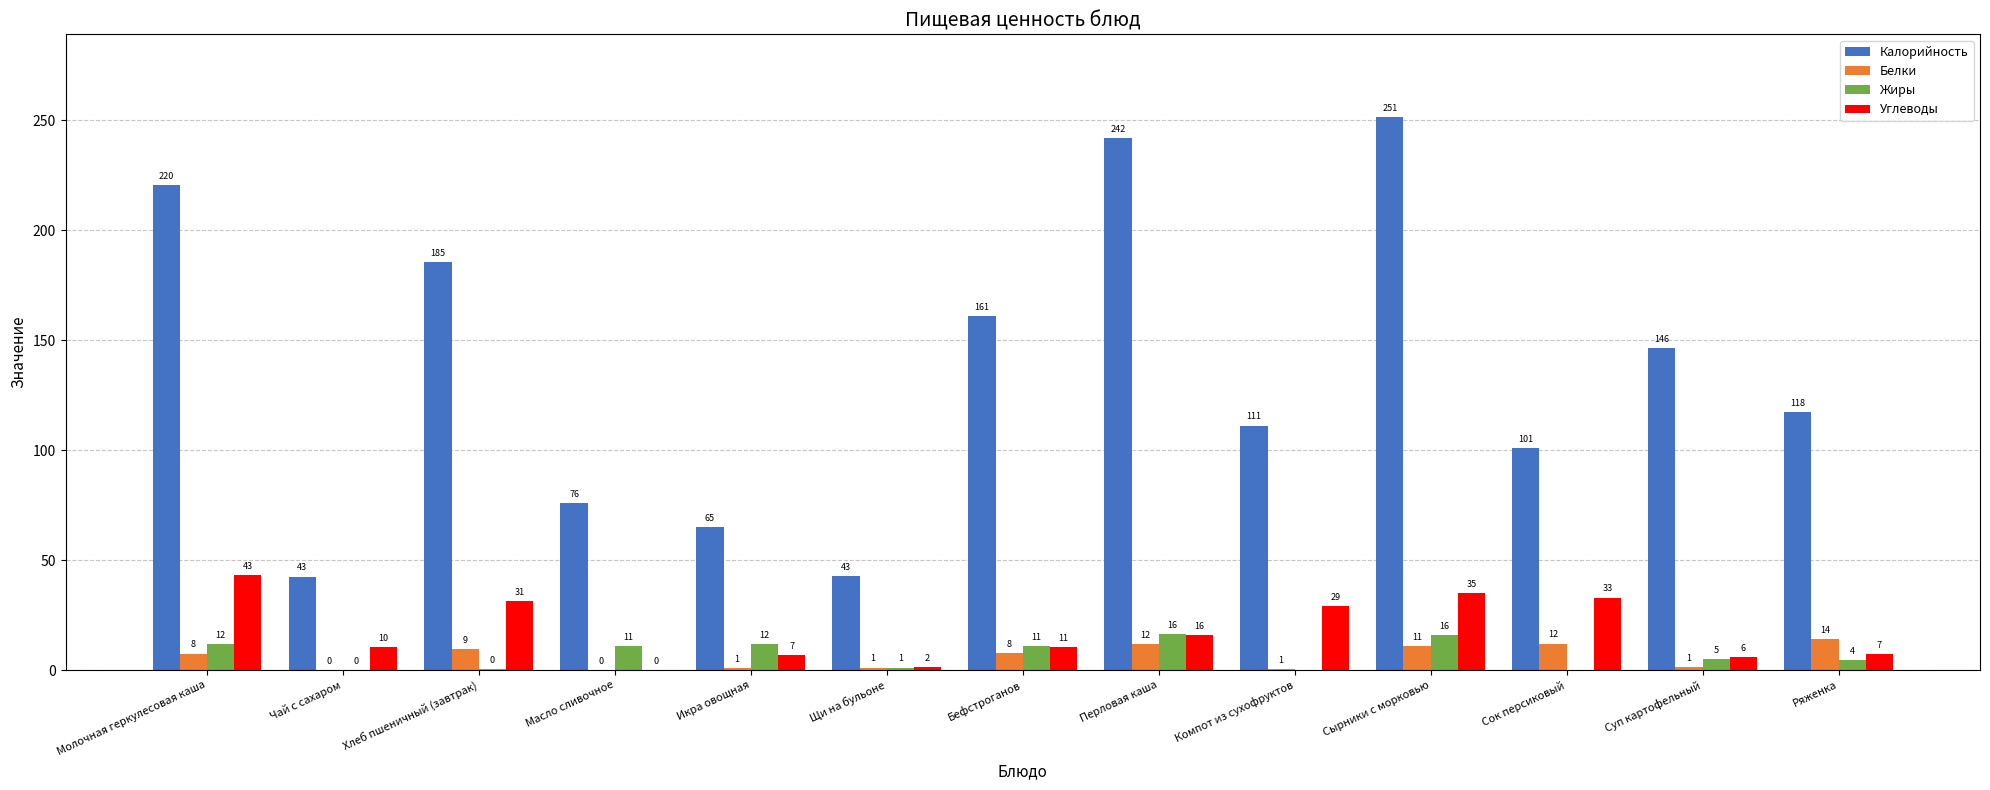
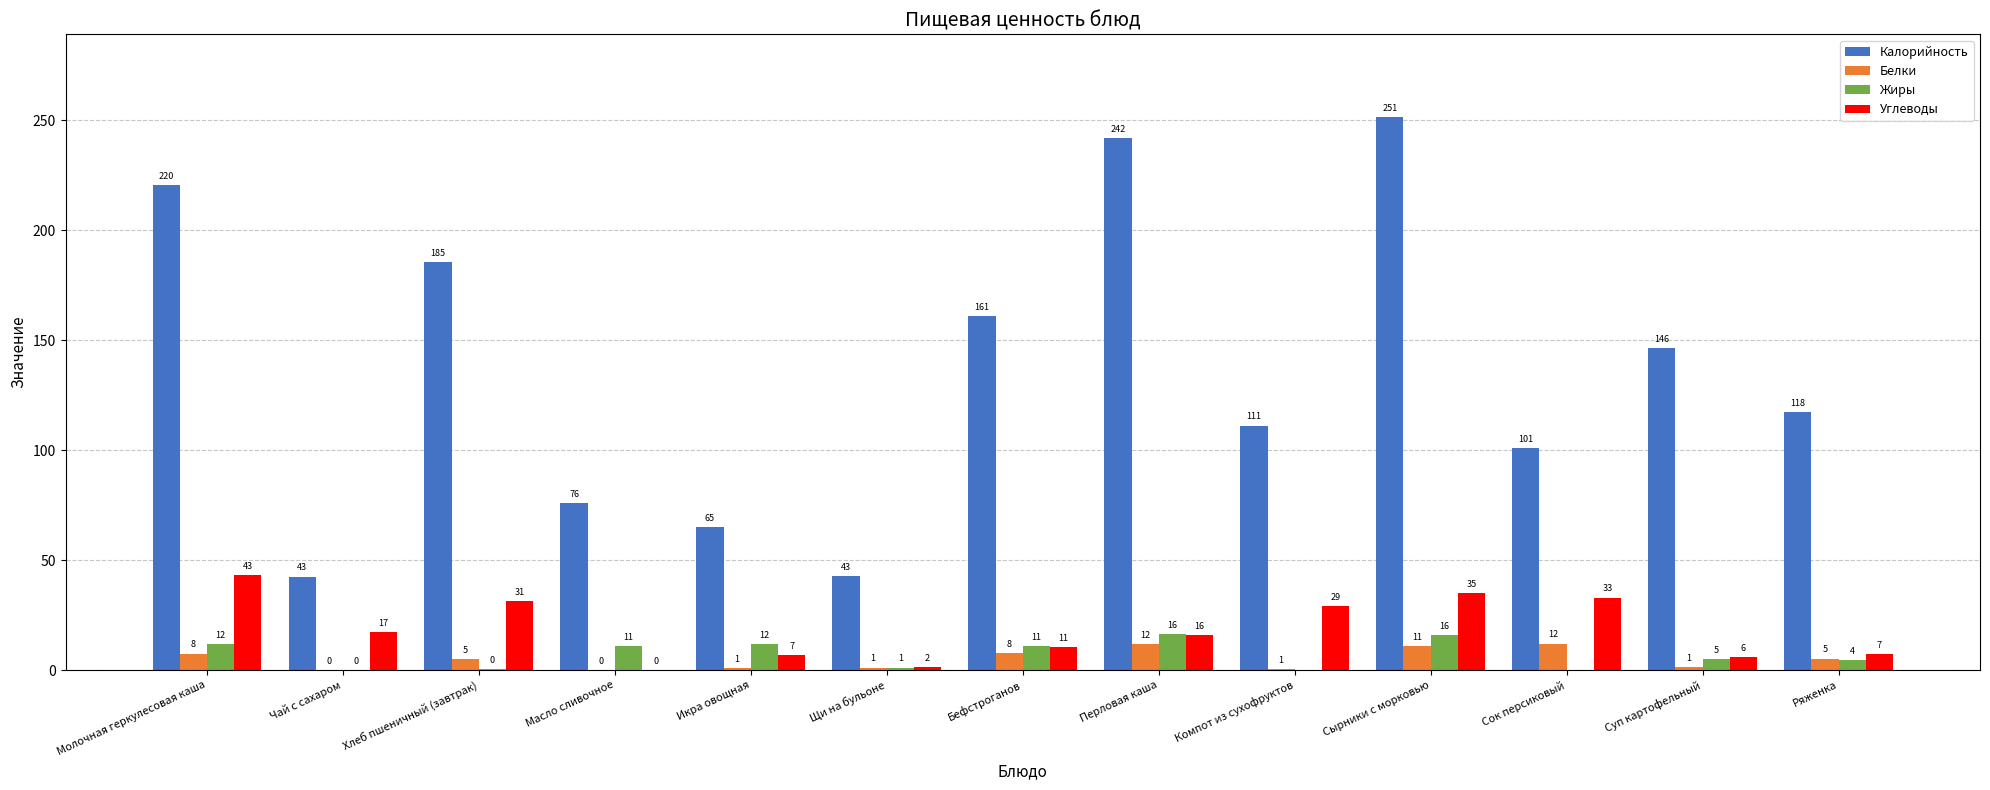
  {
    "Калорийность": {
      "Молочная геркулесовая каша": 220,
      "Чай с сахаром": 43,
      "Хлеб пшеничный (завтрак)": 185,
      "Масло сливочное": 76,
      "Икра овощная": 65,
      "Щи на бульоне": 43,
      "Бефстроганов": 161,
      "Перловая каша": 242,
      "Компот из сухофруктов": 111,
      "Сырники с морковью": 251,
      "Сок персиковый": 101,
      "Суп картофельный": 146,
      "Ряженка": 118
    },
    "Белки": {
      "Молочная геркулесовая каша": 8,
      "Чай с сахаром": 0,
-     "Хлеб пшеничный (завтрак)": 9,
+     "Хлеб пшеничный (завтрак)": 5,
      "Масло сливочное": 0,
      "Икра овощная": 1,
      "Щи на бульоне": 1,
      "Бефстроганов": 8,
      "Перловая каша": 12,
      "Компот из сухофруктов": 1,
      "Сырники с морковью": 11,
      "Сок персиковый": 12,
      "Суп картофельный": 1,
-     "Ряженка": 14
+     "Ряженка": 5
    },
    "Жиры": {
      "Молочная геркулесовая каша": 12,
      "Чай с сахаром": 0,
      "Хлеб пшеничный (завтрак)": 0,
      "Масло сливочное": 11,
      "Икра овощная": 12,
      "Щи на бульоне": 1,
      "Бефстроганов": 11,
      "Перловая каша": 16,
      "Сырники с морковью": 16,
      "Суп картофельный": 5,
      "Ряженка": 4
    },
    "Углеводы": {
      "Молочная геркулесовая каша": 43,
-     "Чай с сахаром": 10,
+     "Чай с сахаром": 17,
      "Хлеб пшеничный (завтрак)": 31,
      "Масло сливочное": 0,
      "Икра овощная": 7,
      "Щи на бульоне": 2,
      "Бефстроганов": 11,
      "Перловая каша": 16,
      "Компот из сухофруктов": 29,
      "Сырники с морковью": 35,
      "Сок персиковый": 33,
      "Суп картофельный": 6,
      "Ряженка": 7
    }
  }
